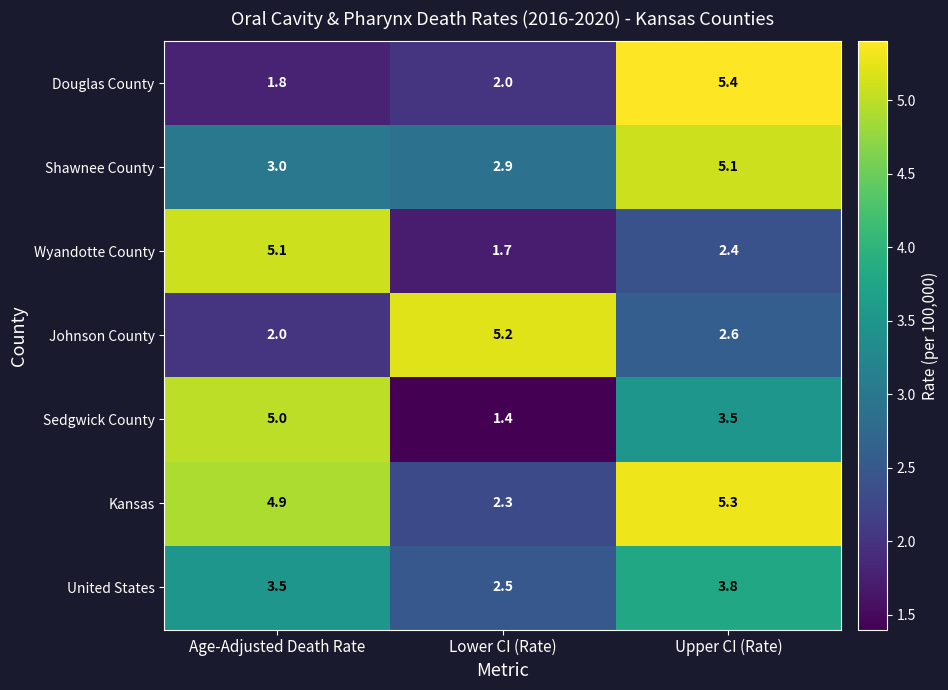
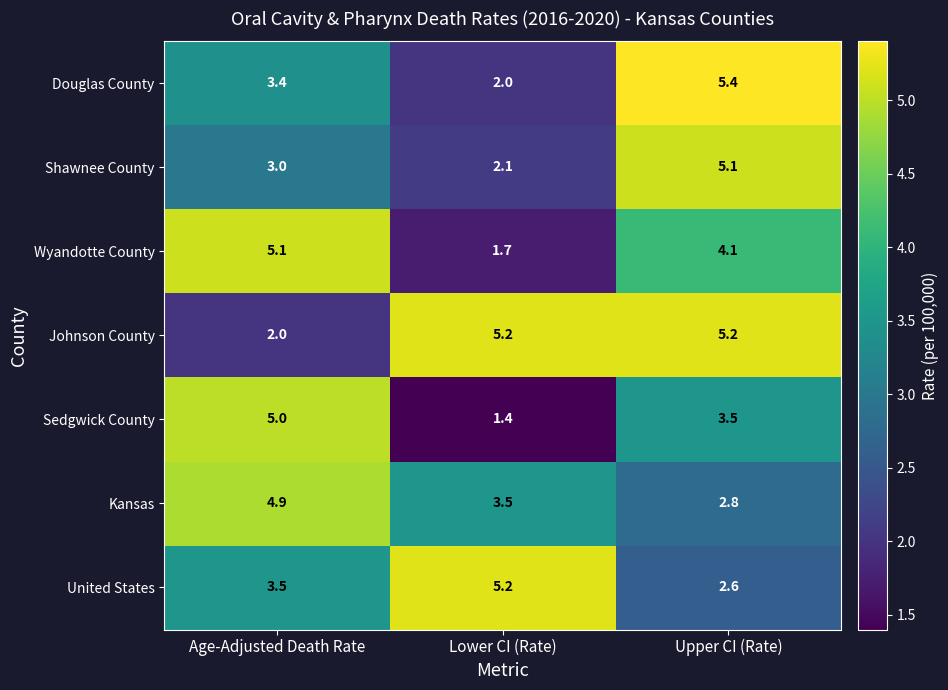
  {
    "Douglas County": {
-     "Age-Adjusted Death Rate": 1.8,
+     "Age-Adjusted Death Rate": 3.4,
      "Lower CI (Rate)": 2.0,
      "Upper CI (Rate)": 5.4
    },
    "Shawnee County": {
      "Age-Adjusted Death Rate": 3.0,
-     "Lower CI (Rate)": 2.9,
+     "Lower CI (Rate)": 2.1,
      "Upper CI (Rate)": 5.1
    },
    "Wyandotte County": {
      "Age-Adjusted Death Rate": 5.1,
      "Lower CI (Rate)": 1.7,
-     "Upper CI (Rate)": 2.4
+     "Upper CI (Rate)": 4.1
    },
    "Johnson County": {
      "Age-Adjusted Death Rate": 2.0,
      "Lower CI (Rate)": 5.2,
-     "Upper CI (Rate)": 2.6
+     "Upper CI (Rate)": 5.2
    },
    "Sedgwick County": {
      "Age-Adjusted Death Rate": 5.0,
      "Lower CI (Rate)": 1.4,
      "Upper CI (Rate)": 3.5
    },
    "Kansas": {
      "Age-Adjusted Death Rate": 4.9,
-     "Lower CI (Rate)": 2.3,
-     "Upper CI (Rate)": 5.3
+     "Lower CI (Rate)": 3.5,
+     "Upper CI (Rate)": 2.8
    },
    "United States": {
      "Age-Adjusted Death Rate": 3.5,
-     "Lower CI (Rate)": 2.5,
-     "Upper CI (Rate)": 3.8
+     "Lower CI (Rate)": 5.2,
+     "Upper CI (Rate)": 2.6
    }
  }
